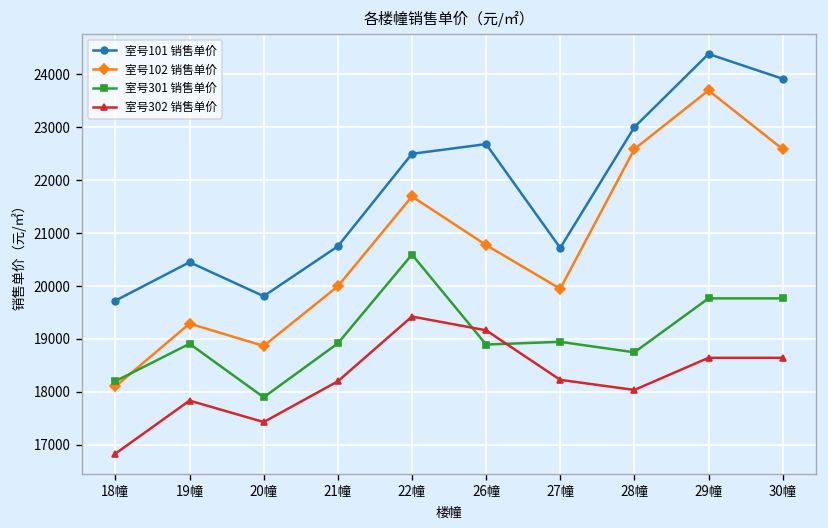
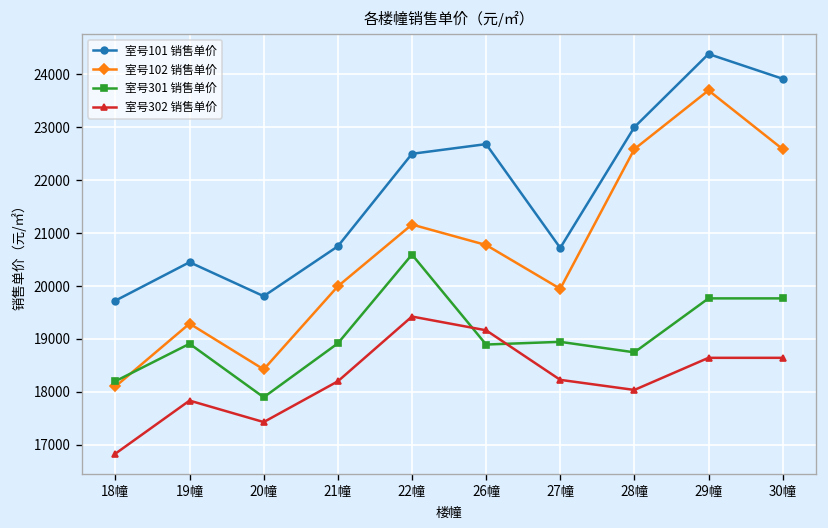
  {
    "室号101 销售单价": {
      "18幢": 19700,
      "19幢": 20400,
      "20幢": 19800,
      "21幢": 20800,
      "22幢": 22500,
      "26幢": 22700,
      "27幢": 20700,
      "28幢": 23000,
      "29幢": 24400,
      "30幢": 23900
    },
    "室号102 销售单价": {
      "18幢": 18100,
      "19幢": 19300,
-     "20幢": 18900,
+     "20幢": 18400,
      "21幢": 20000,
-     "22幢": 21700,
+     "22幢": 21200,
      "26幢": 20800,
      "27幢": 19900,
      "28幢": 22600,
      "29幢": 23700,
      "30幢": 22600
    },
    "室号301 销售单价": {
      "18幢": 18200,
      "19幢": 18900,
      "20幢": 17900,
      "21幢": 18900,
      "22幢": 20600,
      "26幢": 18900,
      "27幢": 18900,
      "28幢": 18700,
      "29幢": 19800,
      "30幢": 19800
    },
    "室号302 销售单价": {
      "18幢": 16800,
      "19幢": 17800,
      "20幢": 17400,
      "21幢": 18200,
      "22幢": 19400,
      "26幢": 19200,
      "27幢": 18200,
      "28幢": 18000,
      "29幢": 18600,
      "30幢": 18600
    }
  }
